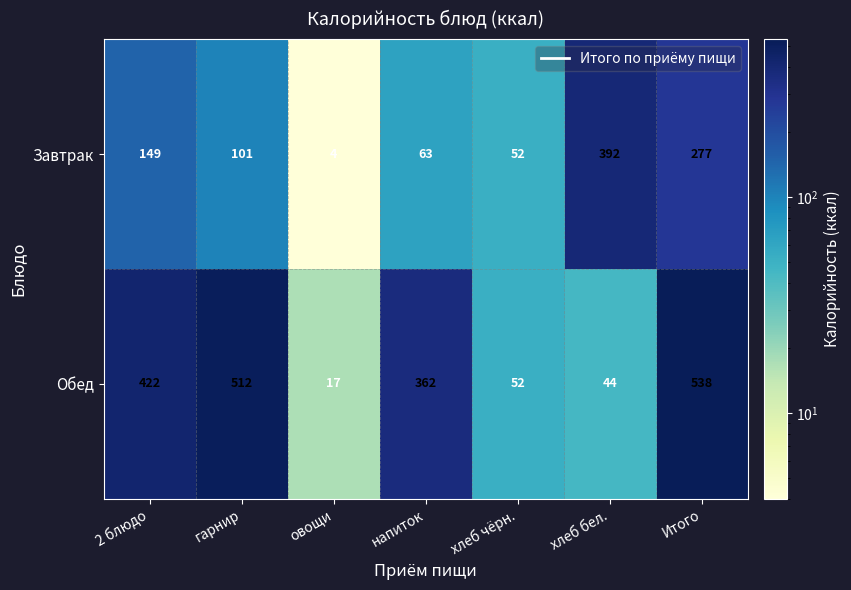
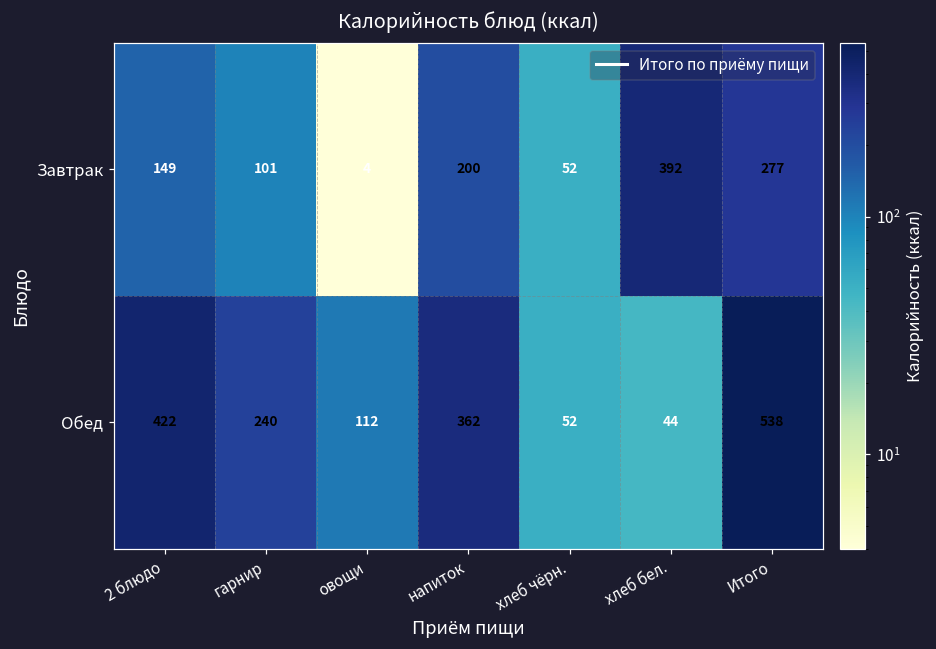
  {
    "Завтрак": {
      "2 блюдо": 149,
      "гарнир": 101,
-     "напиток": 63,
+     "напиток": 200,
      "хлеб чёрн.": 52,
      "хлеб бел.": 392,
      "Итого": 277
    },
    "Обед": {
      "2 блюдо": 422,
-     "гарнир": 512,
-     "овощи": 17,
+     "гарнир": 240,
+     "овощи": 112,
      "напиток": 362,
      "хлеб чёрн.": 52,
      "хлеб бел.": 44,
      "Итого": 538
    }
  }
